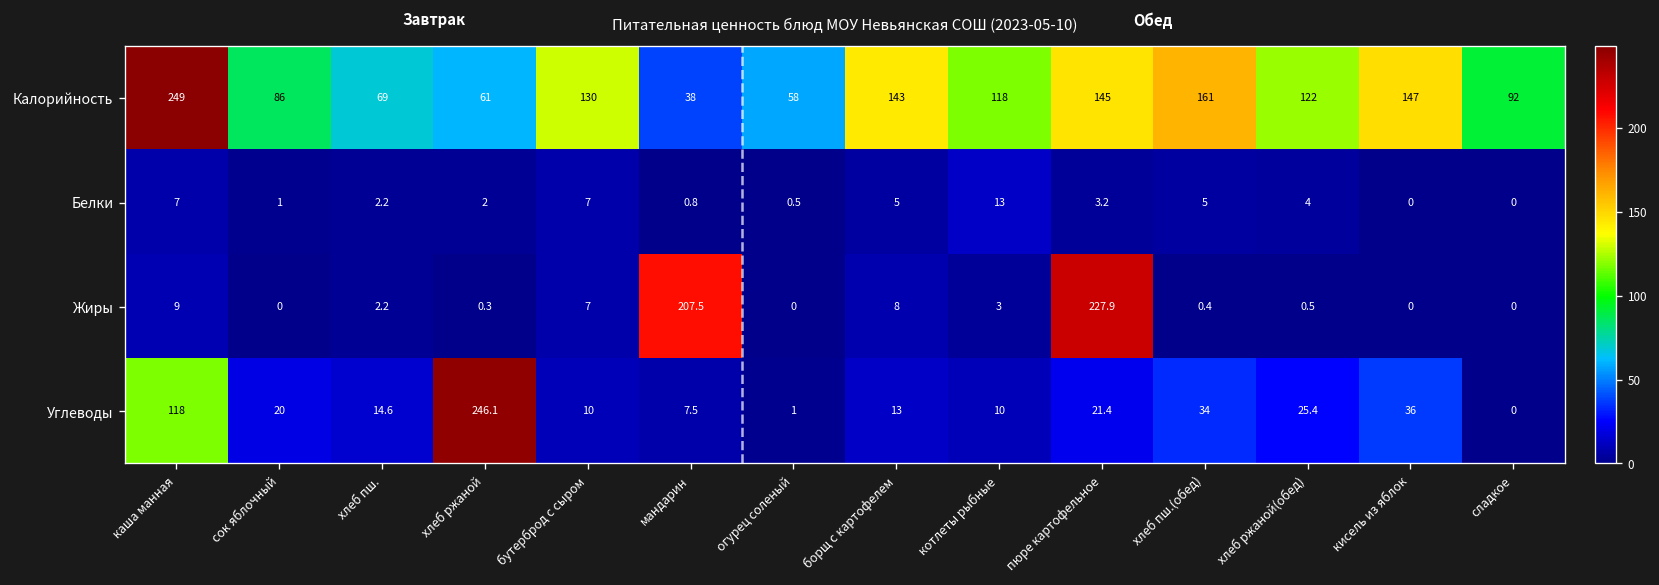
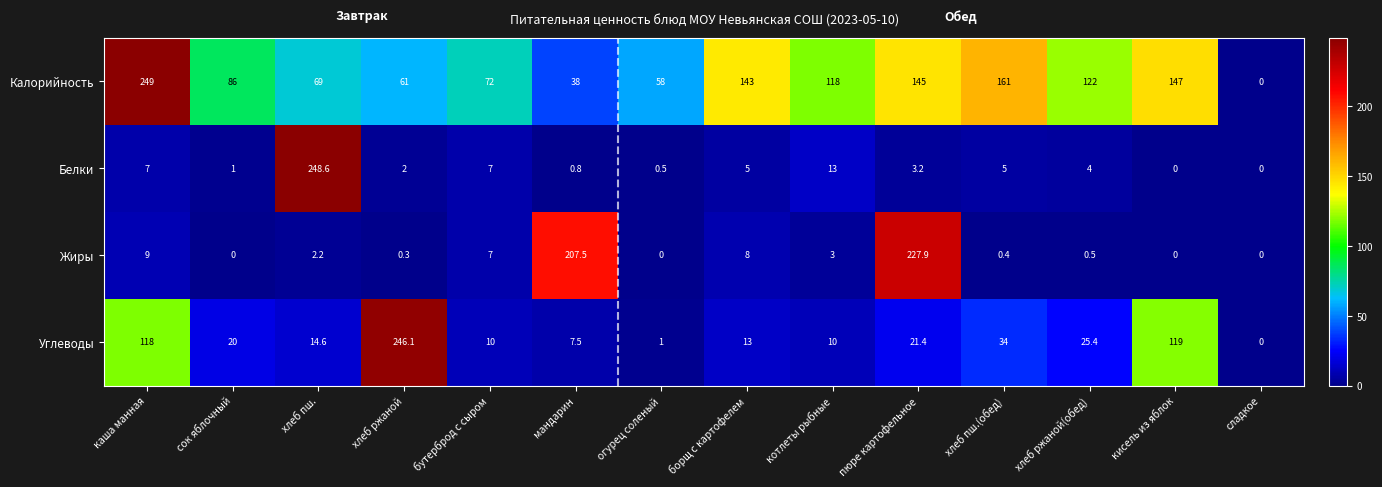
  {
    "Калорийность": {
      "каша манная": 249,
      "сок яблочный": 86,
      "хлеб пш.": 69,
      "хлеб ржаной": 61,
-     "бутерброд с сыром": 130,
+     "бутерброд с сыром": 72,
      "мандарин": 38,
      "огурец соленый": 58,
      "борщ с картофелем": 143,
      "котлеты рыбные": 118,
      "пюре картофельное": 145,
      "хлеб пш.(обед)": 161,
      "хлеб ржаной(обед)": 122,
      "кисель из яблок": 147,
-     "сладкое": 92
+     "сладкое": 0
    },
    "Белки": {
      "каша манная": 7,
      "сок яблочный": 1,
-     "хлеб пш.": 2.2,
+     "хлеб пш.": 248.6,
      "хлеб ржаной": 2,
      "бутерброд с сыром": 7,
      "мандарин": 0.8,
      "огурец соленый": 0.5,
      "борщ с картофелем": 5,
      "котлеты рыбные": 13,
      "пюре картофельное": 3.2,
      "хлеб пш.(обед)": 5,
      "хлеб ржаной(обед)": 4,
      "кисель из яблок": 0,
      "сладкое": 0
    },
    "Жиры": {
      "каша манная": 9,
      "сок яблочный": 0,
      "хлеб пш.": 2.2,
      "хлеб ржаной": 0.3,
      "бутерброд с сыром": 7,
      "мандарин": 207.5,
      "огурец соленый": 0,
      "борщ с картофелем": 8,
      "котлеты рыбные": 3,
      "пюре картофельное": 227.9,
      "хлеб пш.(обед)": 0.4,
      "хлеб ржаной(обед)": 0.5,
      "кисель из яблок": 0,
      "сладкое": 0
    },
    "Углеводы": {
      "каша манная": 118,
      "сок яблочный": 20,
      "хлеб пш.": 14.6,
      "хлеб ржаной": 246.1,
      "бутерброд с сыром": 10,
      "мандарин": 7.5,
      "огурец соленый": 1,
      "борщ с картофелем": 13,
      "котлеты рыбные": 10,
      "пюре картофельное": 21.4,
      "хлеб пш.(обед)": 34,
      "хлеб ржаной(обед)": 25.4,
-     "кисель из яблок": 36,
+     "кисель из яблок": 119,
      "сладкое": 0
    }
  }
